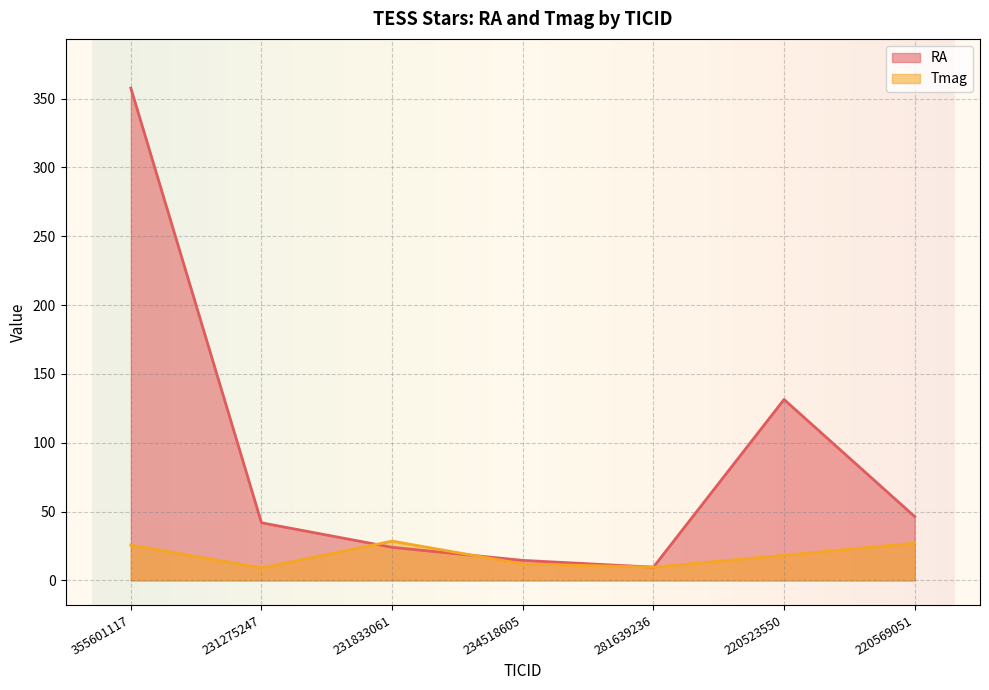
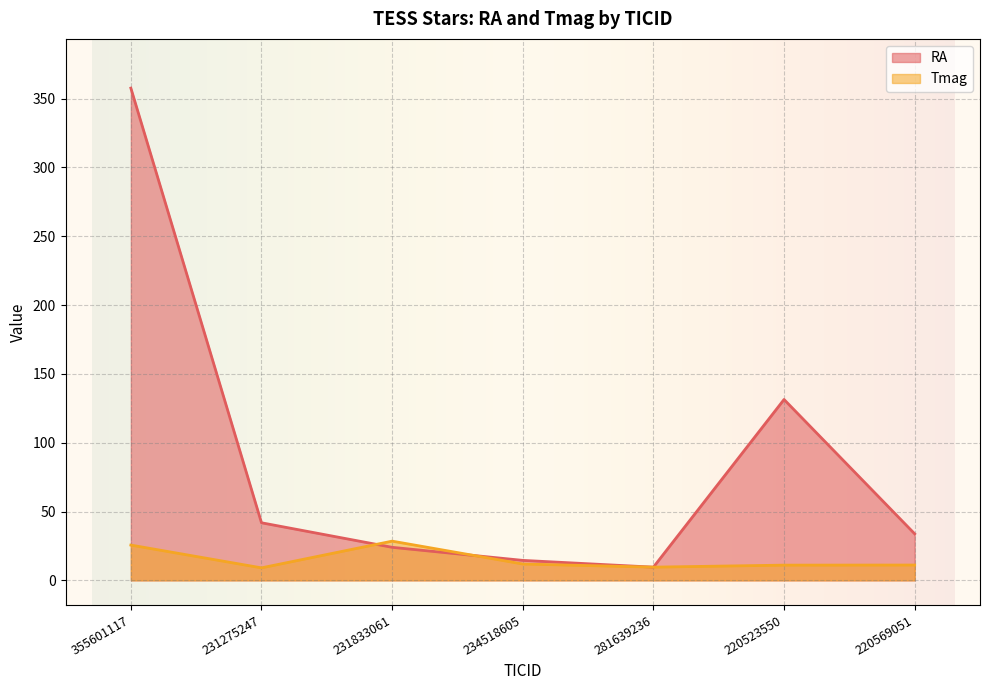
  {
    "RA": {
      "355601117": 358,
      "231275247": 42,
      "231833061": 24,
      "234518605": 15,
      "220523550": 131,
-     "220569051": 46
+     "220569051": 34
    },
    "Tmag": {
      "355601117": 26,
      "231275247": 9,
      "231833061": 28,
      "234518605": 12,
-     "220523550": 18,
-     "220569051": 27
+     "220523550": 11,
+     "220569051": 11
    }
  }
